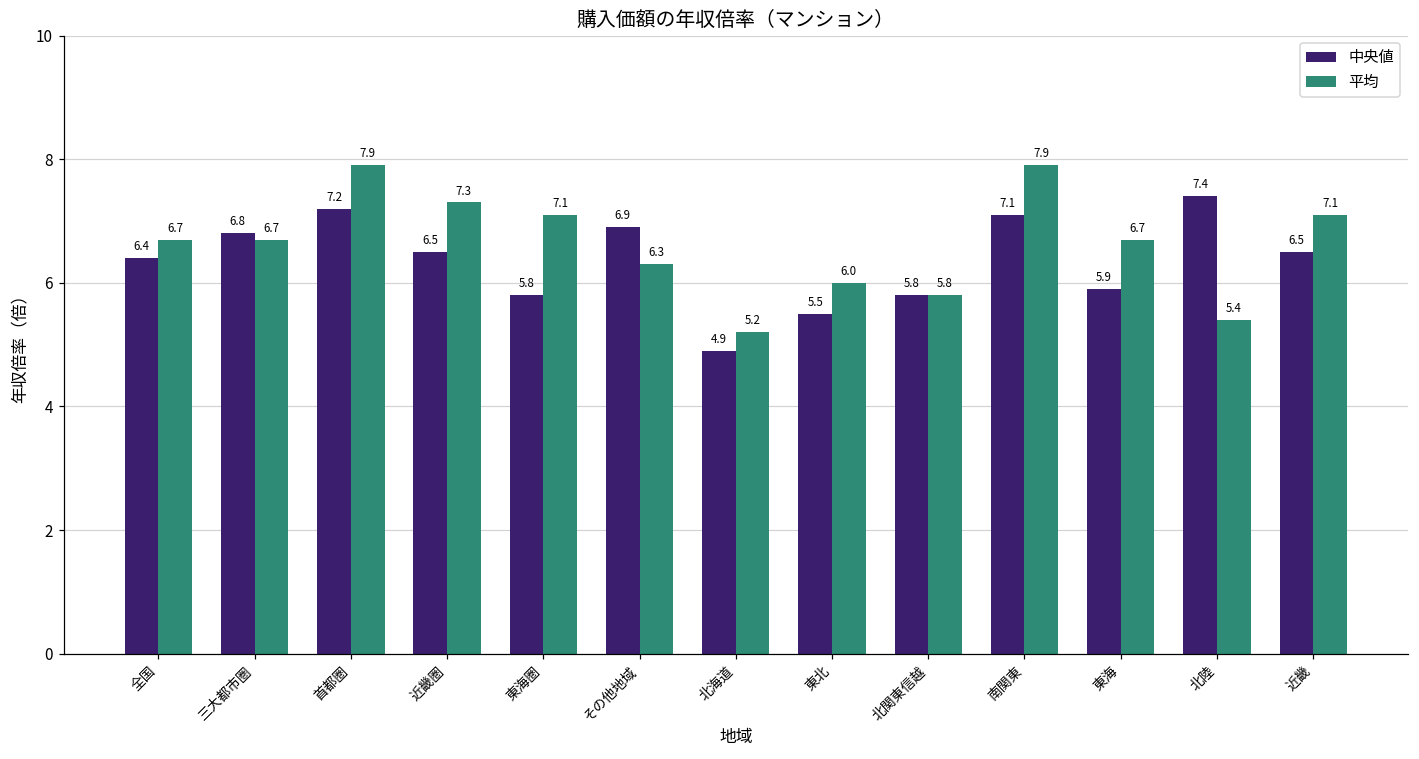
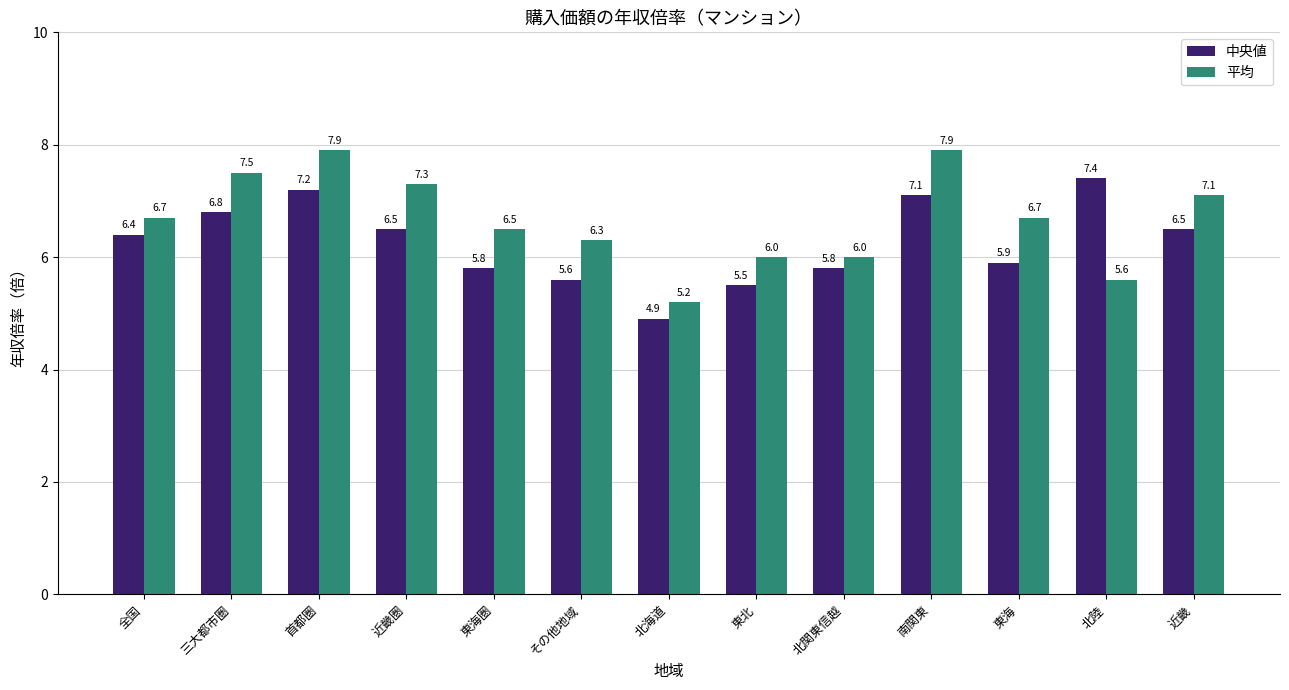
  {
    "中央値": {
      "全国": 6.4,
      "三大都市圏": 6.8,
      "首都圏": 7.2,
      "近畿圏": 6.5,
      "東海圏": 5.8,
-     "その他地域": 6.9,
+     "その他地域": 5.6,
      "北海道": 4.9,
      "東北": 5.5,
      "北関東信越": 5.8,
      "南関東": 7.1,
      "東海": 5.9,
      "北陸": 7.4,
      "近畿": 6.5
    },
    "平均": {
      "全国": 6.7,
-     "三大都市圏": 6.7,
+     "三大都市圏": 7.5,
      "首都圏": 7.9,
      "近畿圏": 7.3,
-     "東海圏": 7.1,
+     "東海圏": 6.5,
      "その他地域": 6.3,
      "北海道": 5.2,
      "東北": 6.0,
-     "北関東信越": 5.8,
+     "北関東信越": 6.0,
      "南関東": 7.9,
      "東海": 6.7,
-     "北陸": 5.4,
+     "北陸": 5.6,
      "近畿": 7.1
    }
  }
